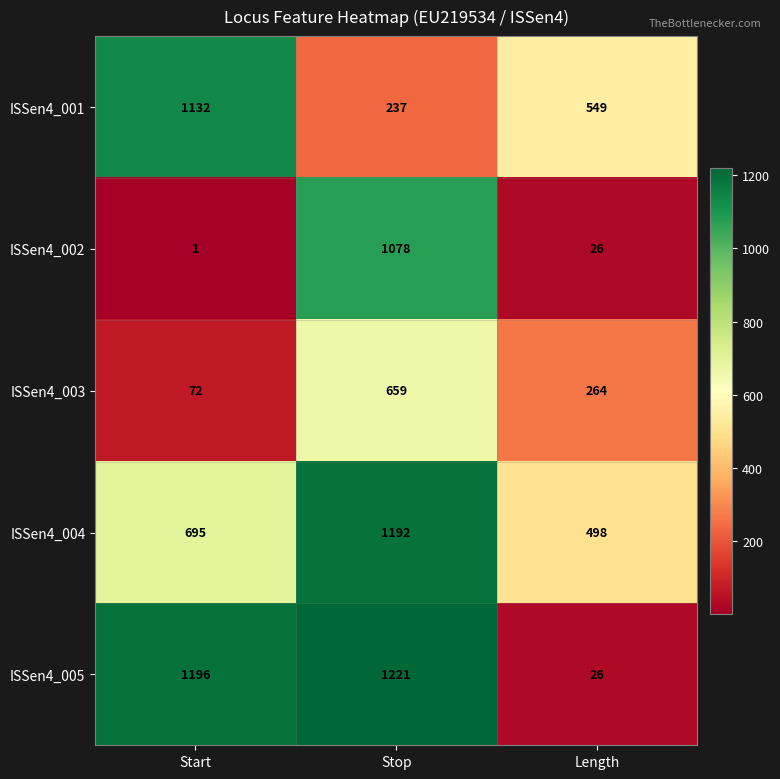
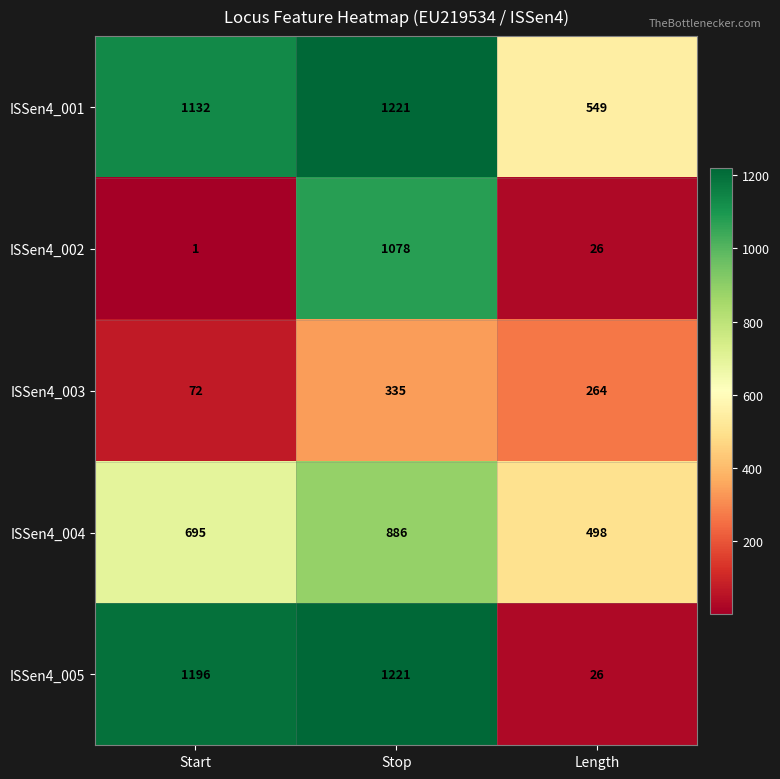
  {
    "ISSen4_001": {
      "Start": 1132,
-     "Stop": 237,
+     "Stop": 1221,
      "Length": 549
    },
    "ISSen4_002": {
      "Start": 1,
      "Stop": 1078,
      "Length": 26
    },
    "ISSen4_003": {
      "Start": 72,
-     "Stop": 659,
+     "Stop": 335,
      "Length": 264
    },
    "ISSen4_004": {
      "Start": 695,
-     "Stop": 1192,
+     "Stop": 886,
      "Length": 498
    },
    "ISSen4_005": {
      "Start": 1196,
      "Stop": 1221,
      "Length": 26
    }
  }
